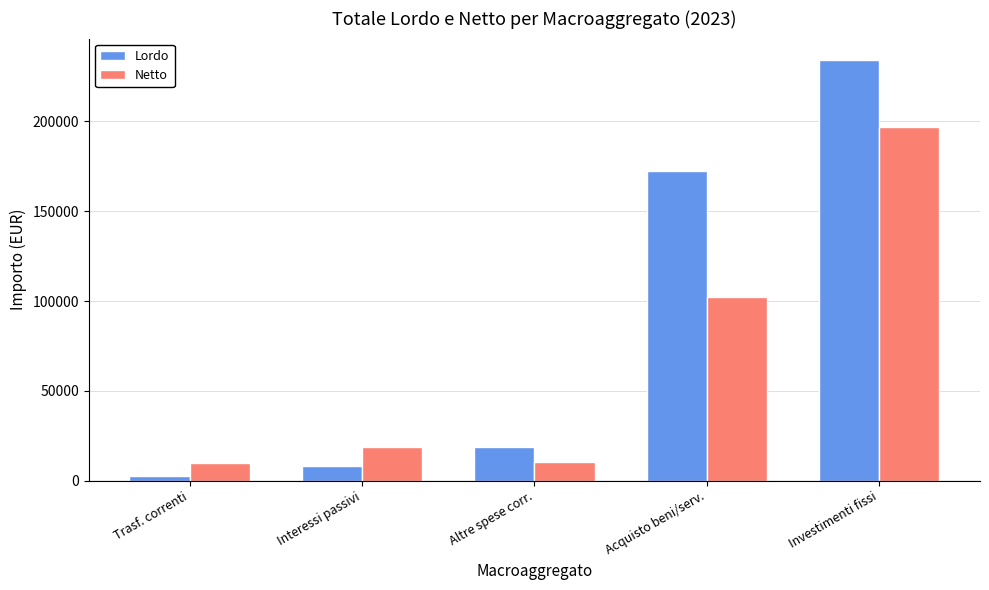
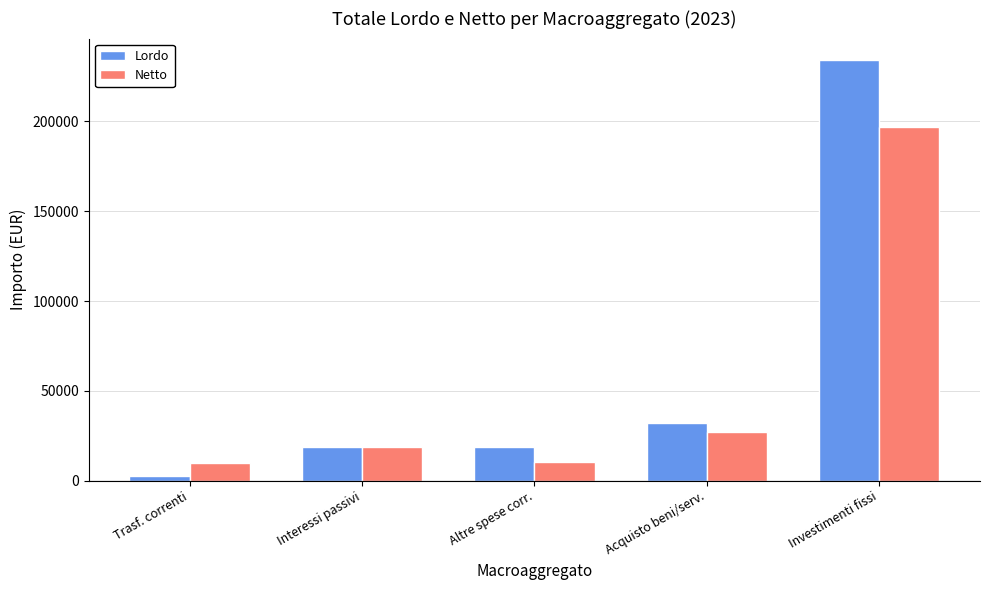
  {
    "Lordo": {
      "Trasf. correnti": 2000,
-     "Interessi passivi": 8000,
+     "Interessi passivi": 19000,
      "Altre spese corr.": 19000,
-     "Acquisto beni/serv.": 172000,
+     "Acquisto beni/serv.": 32000,
      "Investimenti fissi": 234000
    },
    "Netto": {
      "Trasf. correnti": 10000,
      "Interessi passivi": 19000,
      "Altre spese corr.": 10000,
-     "Acquisto beni/serv.": 102000,
+     "Acquisto beni/serv.": 27000,
      "Investimenti fissi": 197000
    }
  }
